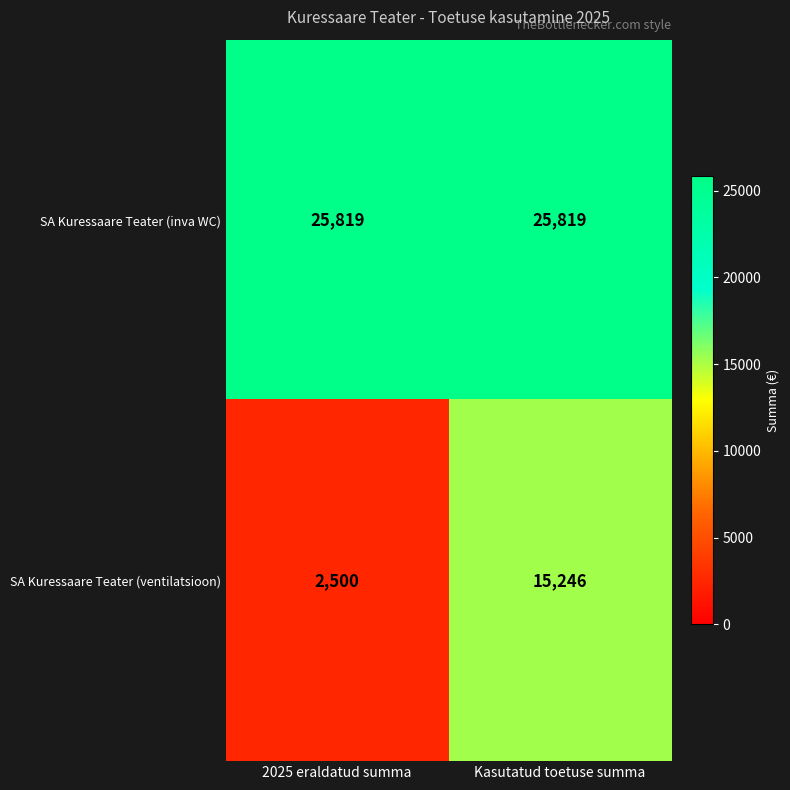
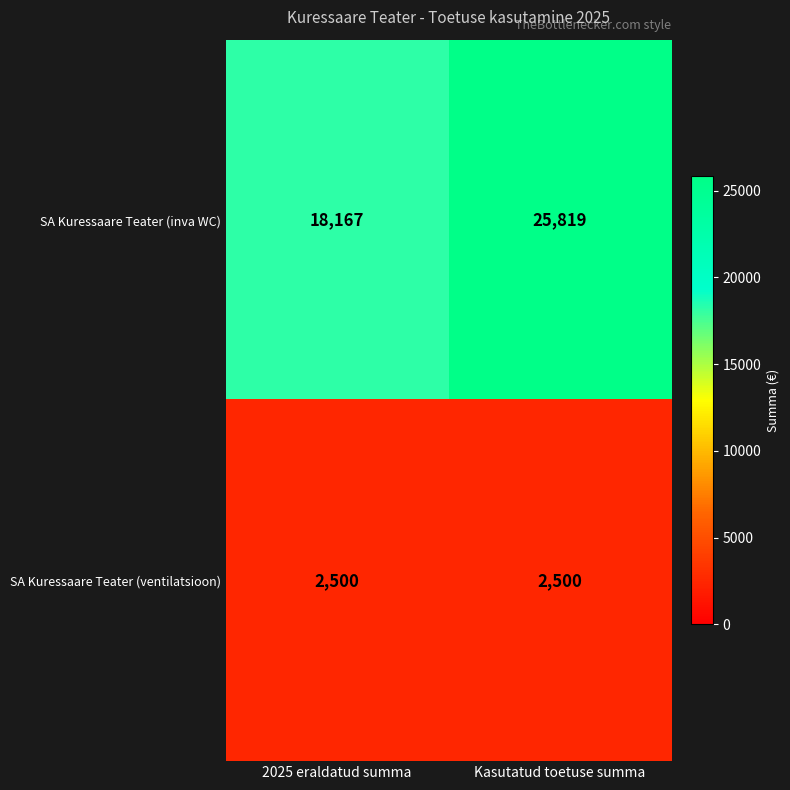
  {
    "SA Kuressaare Teater (inva WC)": {
-     "2025 eraldatud summa": "25,819",
+     "2025 eraldatud summa": "18,167",
      "Kasutatud toetuse summa": "25,819"
    },
    "SA Kuressaare Teater (ventilatsioon)": {
      "2025 eraldatud summa": "2,500",
-     "Kasutatud toetuse summa": "15,246"
+     "Kasutatud toetuse summa": "2,500"
    }
  }
